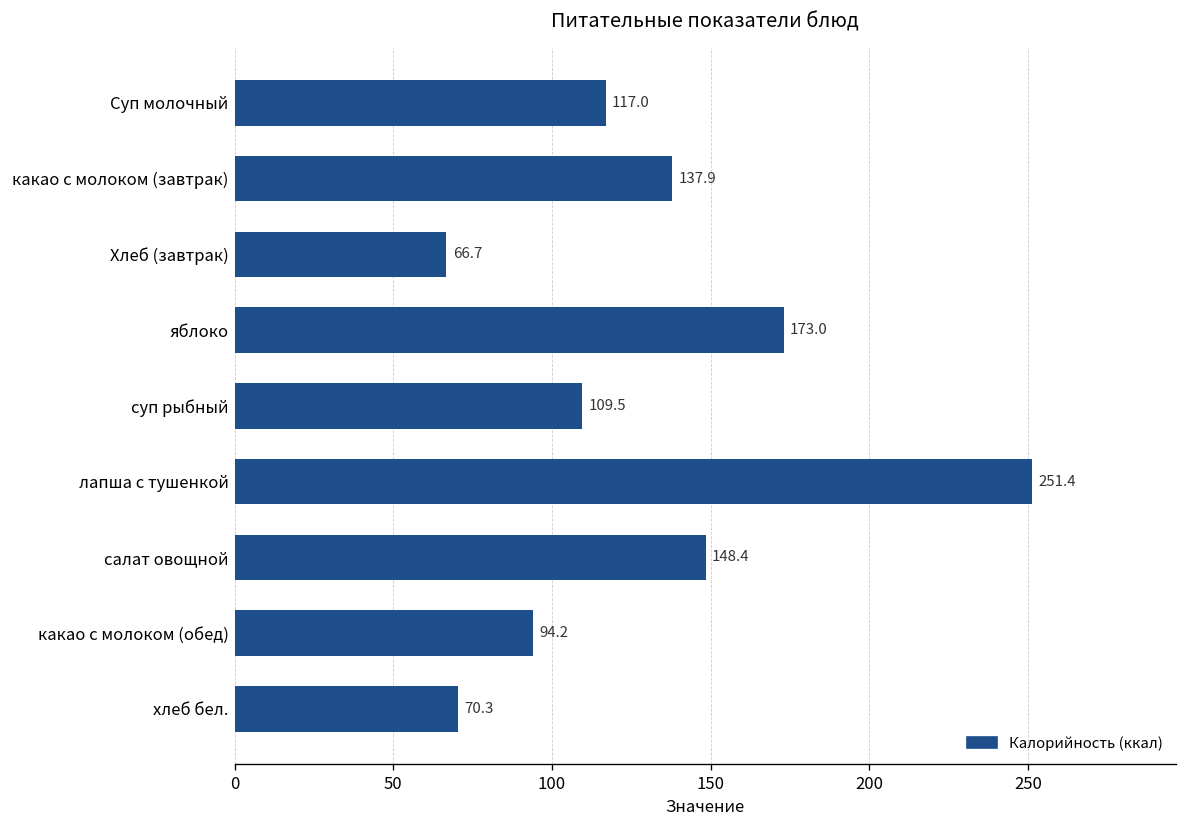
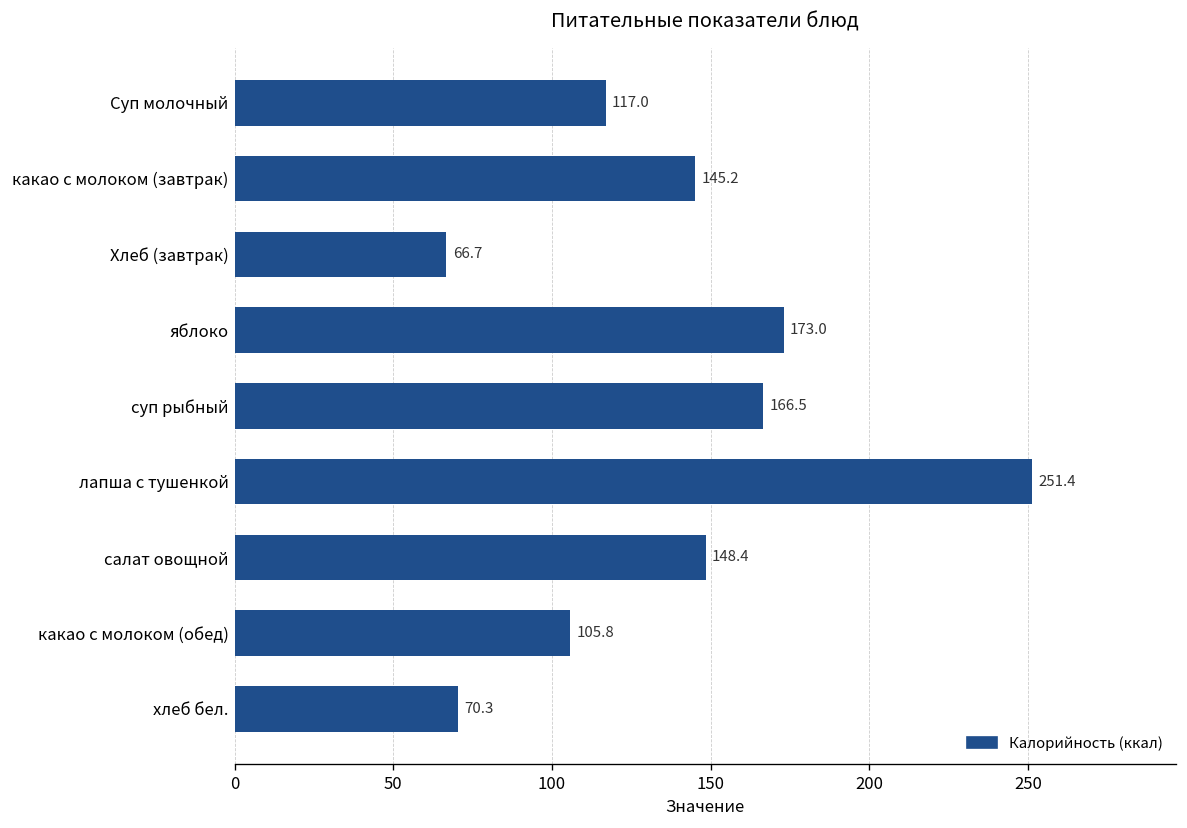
  {
    "Суп молочный": 117.0,
-   "какао с молоком (завтрак)": 137.9,
+   "какао с молоком (завтрак)": 145.2,
    "Хлеб (завтрак)": 66.7,
    "яблоко": 173.0,
-   "суп рыбный": 109.5,
+   "суп рыбный": 166.5,
    "лапша с тушенкой": 251.4,
    "салат овощной": 148.4,
-   "какао с молоком (обед)": 94.2,
+   "какао с молоком (обед)": 105.8,
    "хлеб бел.": 70.3
  }
